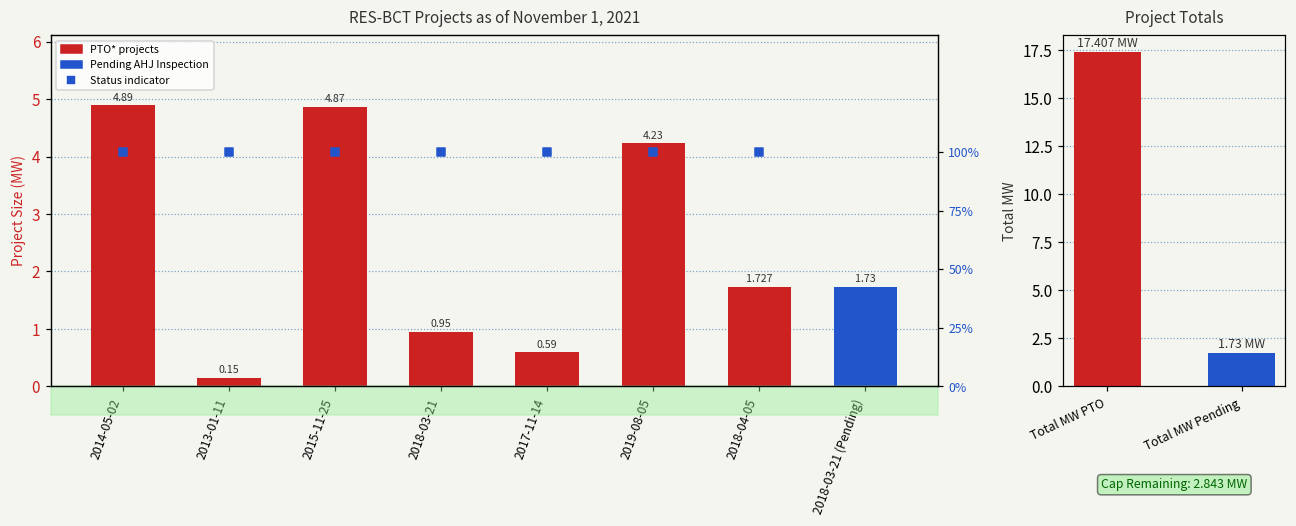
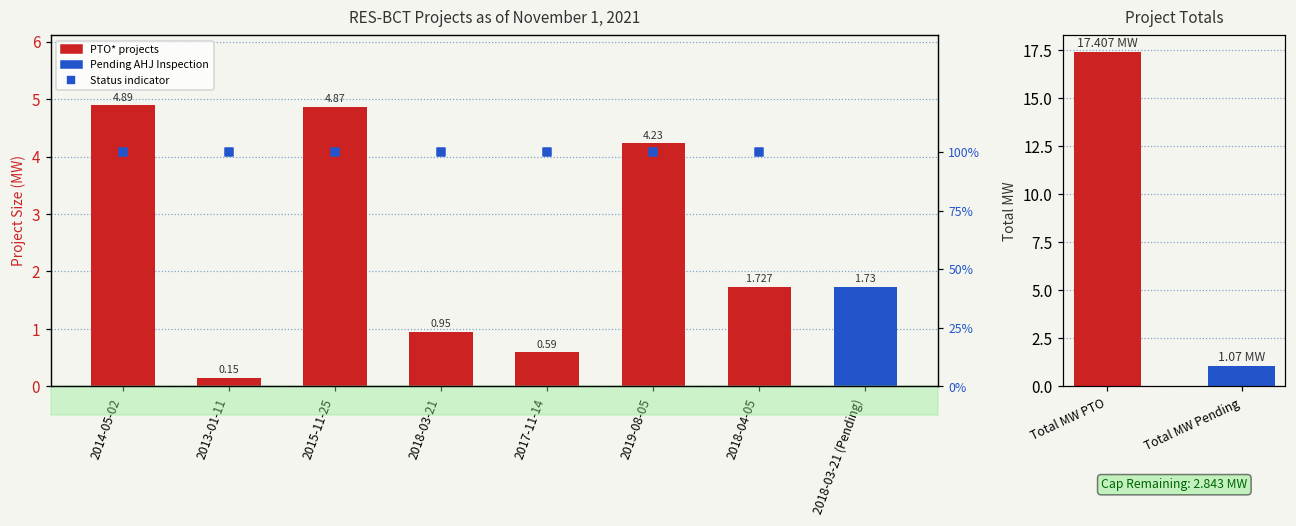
  {
    "Project Totals": {
      "Total MW PTO": 17.407,
-     "Total MW Pending": 1.73
+     "Total MW Pending": 1.07
    }
  }
